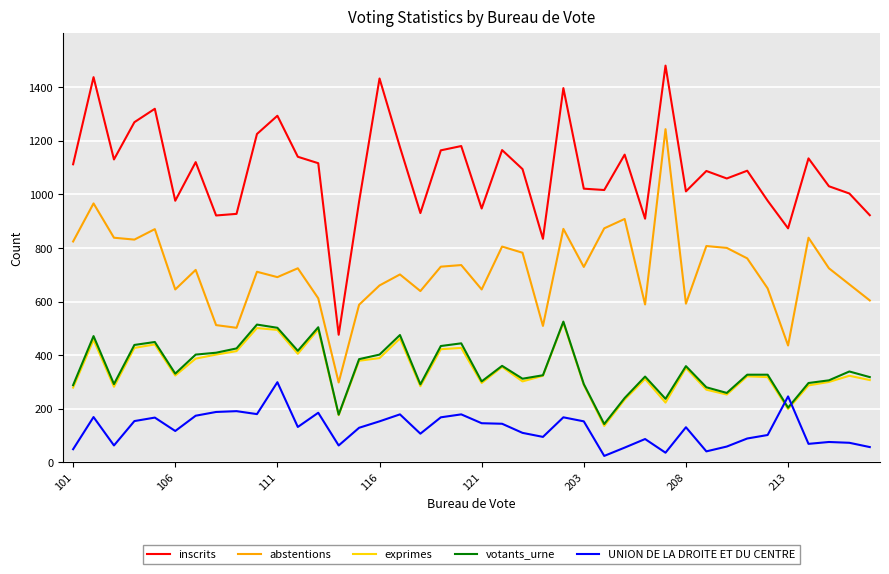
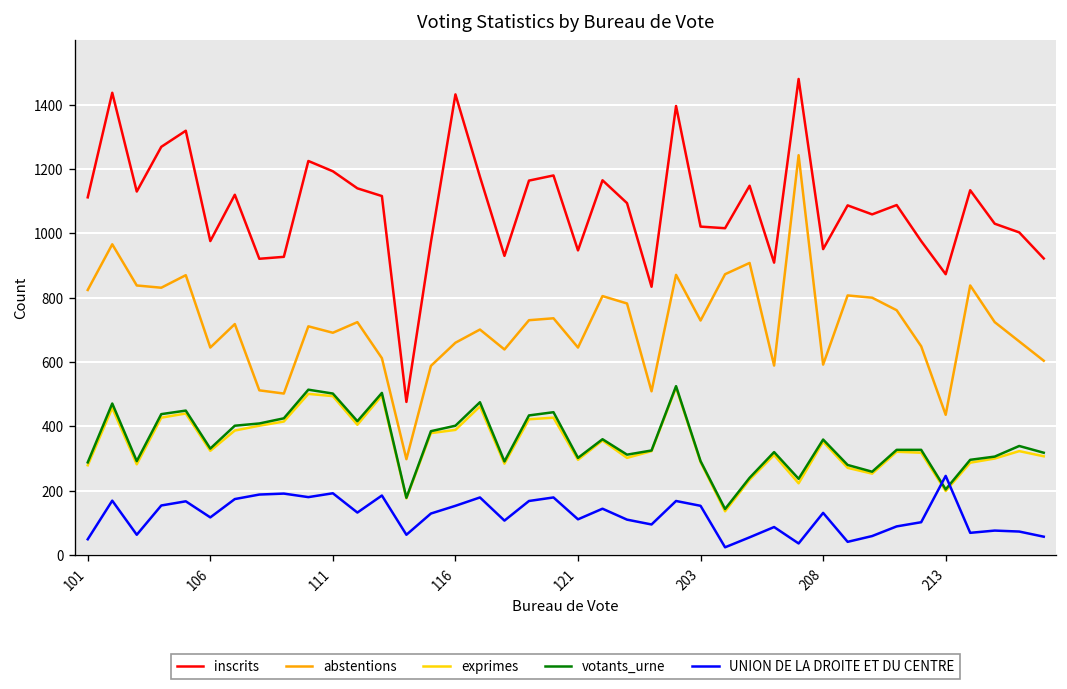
  {
    "inscrits": {
      "101": 1110,
      "106": 980,
-     "111": 1290,
+     "111": 1190,
      "116": 1430,
      "121": 950,
      "203": 1020,
-     "208": 1010,
+     "208": 950,
      "213": 870
    },
    "votants_urne": {
      "116": 400
    },
    "UNION DE LA DROITE ET DU CENTRE": {
      "101": 50,
      "106": 120,
-     "111": 300,
+     "111": 190,
      "116": 150,
-     "121": 150,
+     "121": 110,
      "203": 150,
      "208": 130,
      "213": 250
    }
  }
